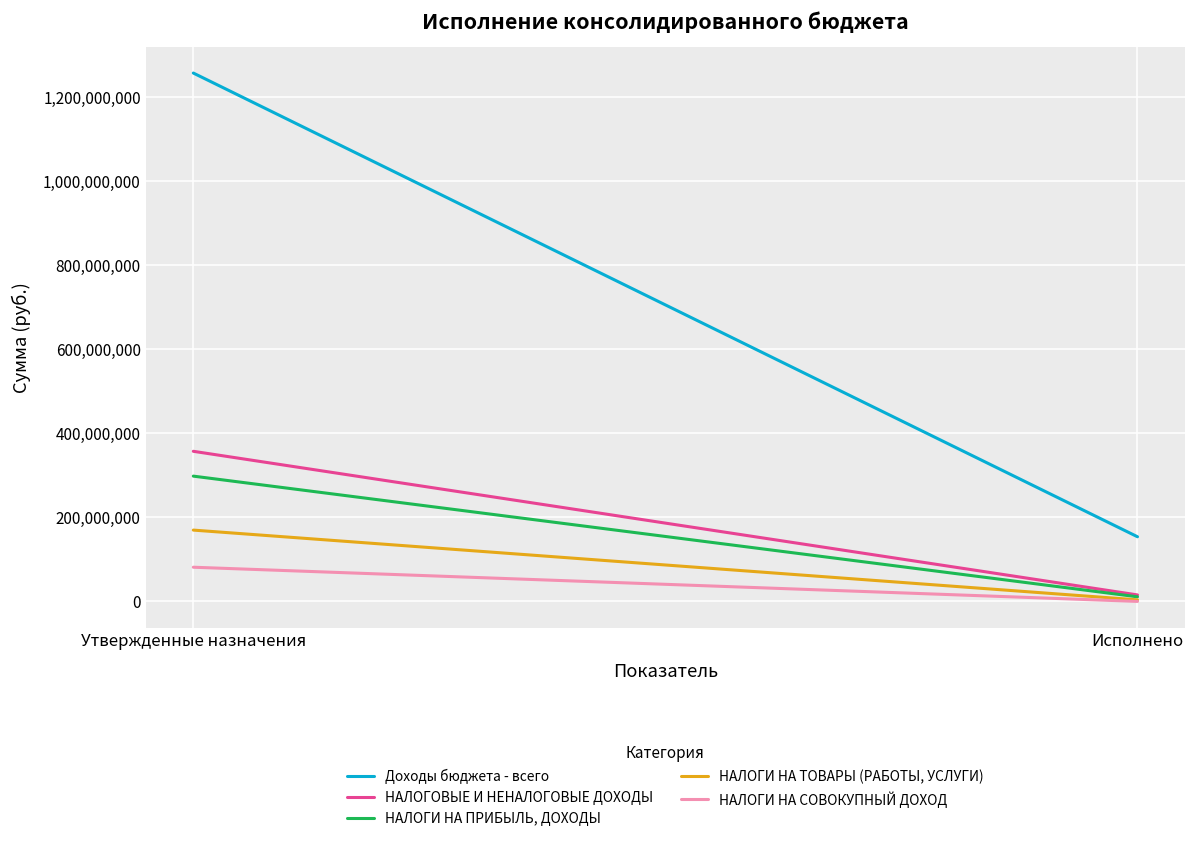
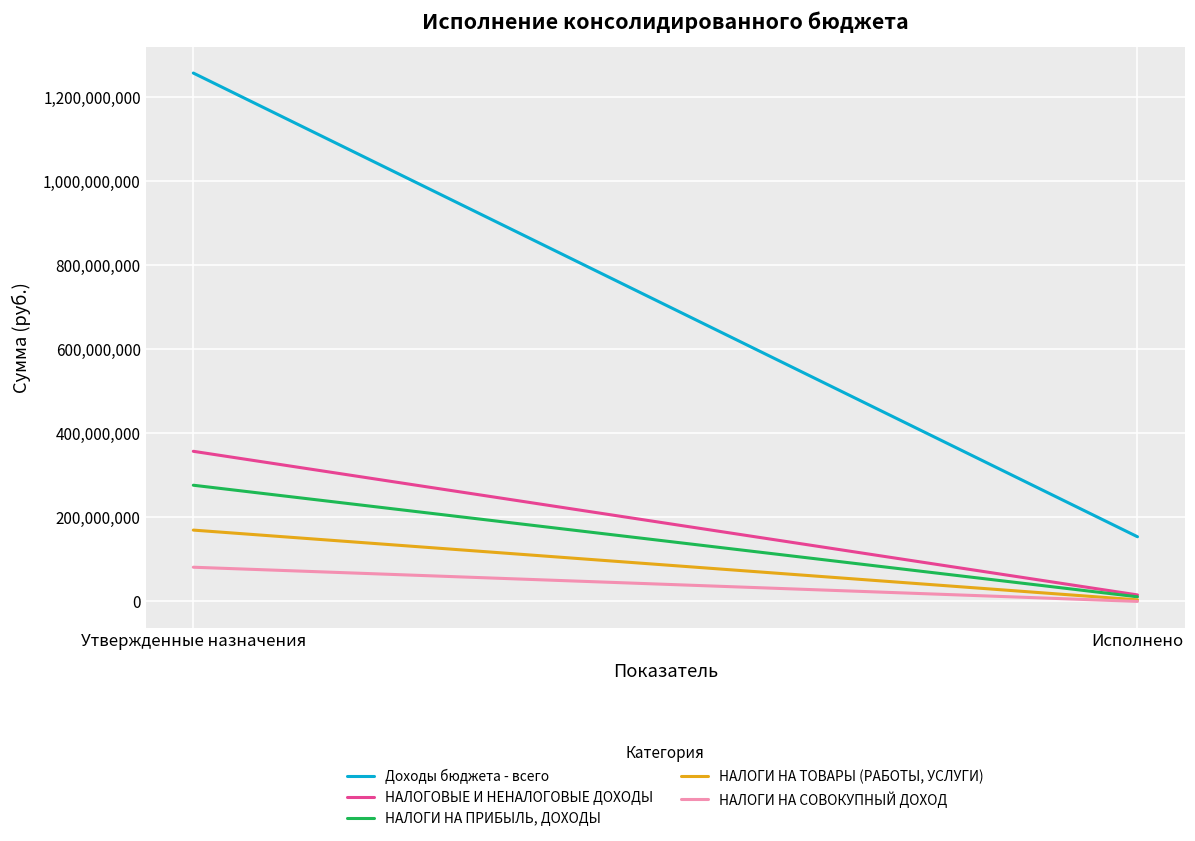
  {
    "Доходы бюджета - всего": {
      "Утвержденные назначения": "1,260,000,000",
      "Исполнено": "150,000,000"
    },
    "НАЛОГОВЫЕ И НЕНАЛОГОВЫЕ ДОХОДЫ": {
      "Утвержденные назначения": "360,000,000"
    },
    "НАЛОГИ НА ПРИБЫЛЬ, ДОХОДЫ": {
-     "Утвержденные назначения": "300,000,000"
+     "Утвержденные назначения": "280,000,000"
    },
    "НАЛОГИ НА ТОВАРЫ (РАБОТЫ, УСЛУГИ)": {
      "Утвержденные назначения": "170,000,000"
    },
    "НАЛОГИ НА СОВОКУПНЫЙ ДОХОД": {
      "Утвержденные назначения": "80,000,000"
    }
  }
